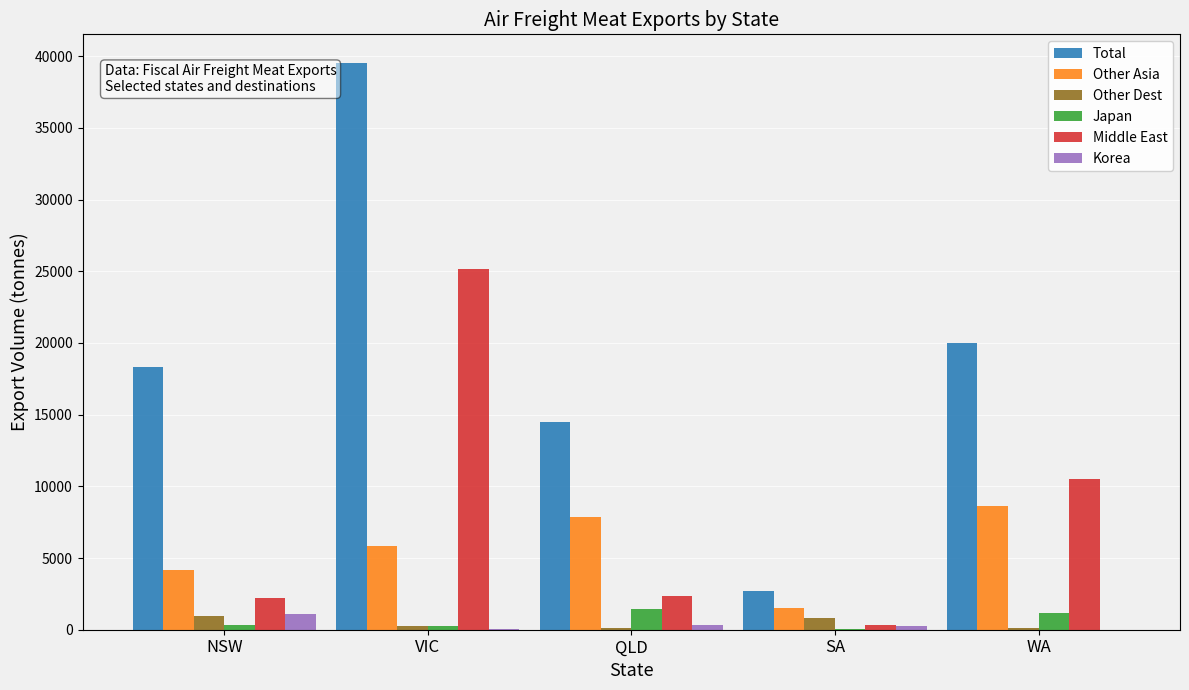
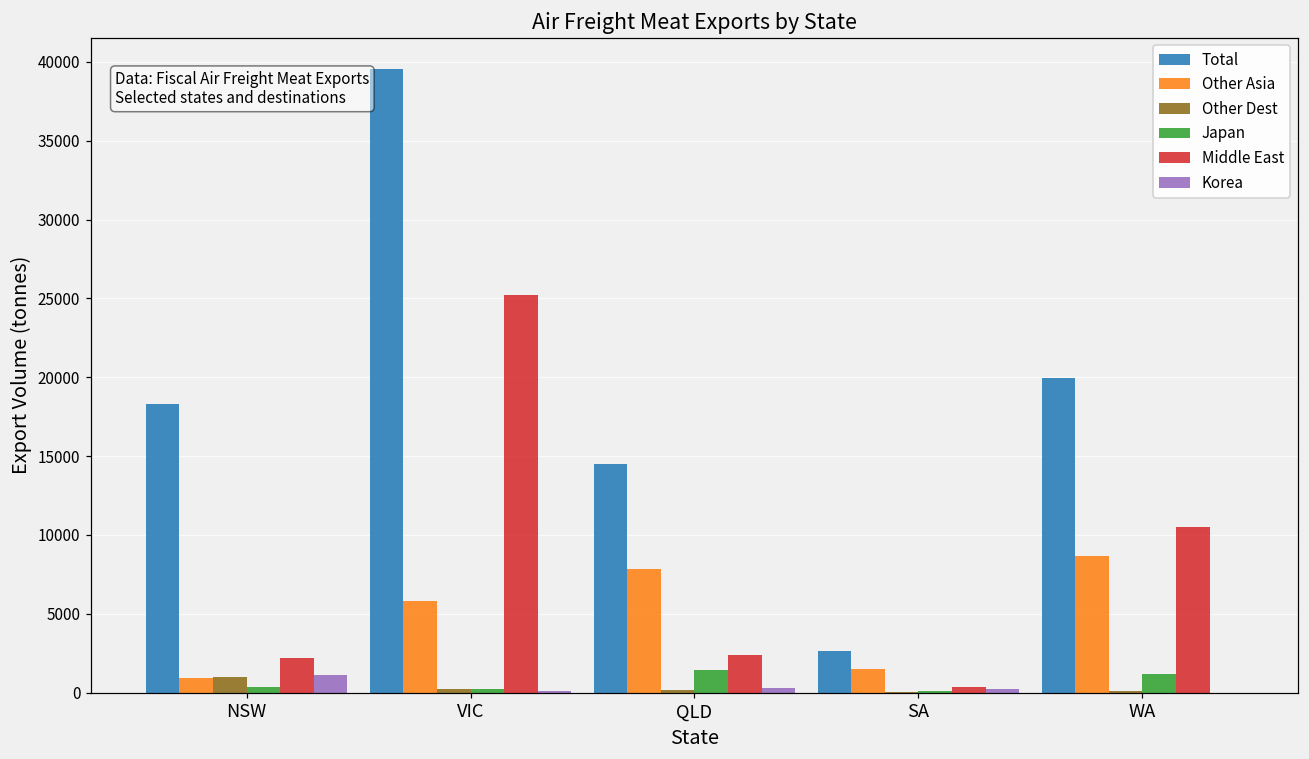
  {
    "Total": {
      "NSW": 18300,
      "VIC": 39600,
      "QLD": 14500,
      "SA": 2700,
      "WA": 20000
    },
    "Other Asia": {
-     "NSW": 4200,
+     "NSW": 900,
      "VIC": 5800,
      "QLD": 7900,
      "SA": 1500,
      "WA": 8700
    },
    "Other Dest": {
      "NSW": 1000,
      "VIC": 300,
-     "SA": 800
+     "SA": 0
    },
    "Japan": {
      "NSW": 300,
      "VIC": 300,
      "QLD": 1500,
      "WA": 1200
    },
    "Middle East": {
      "NSW": 2200,
      "VIC": 25200,
      "QLD": 2400,
      "SA": 300,
      "WA": 10500
    },
    "Korea": {
      "NSW": 1100,
      "QLD": 300,
      "SA": 200
    }
  }
